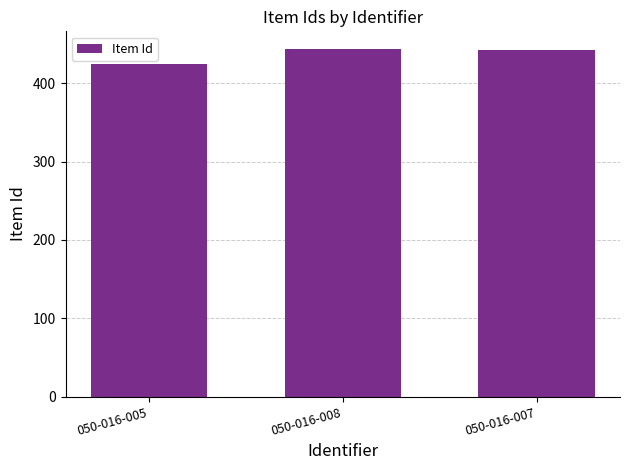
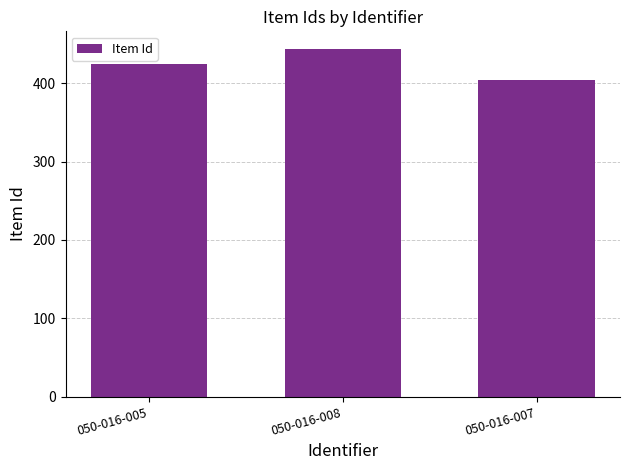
  {
    "050-016-005": 430,
    "050-016-008": 440,
-   "050-016-007": 440
+   "050-016-007": 400
  }
